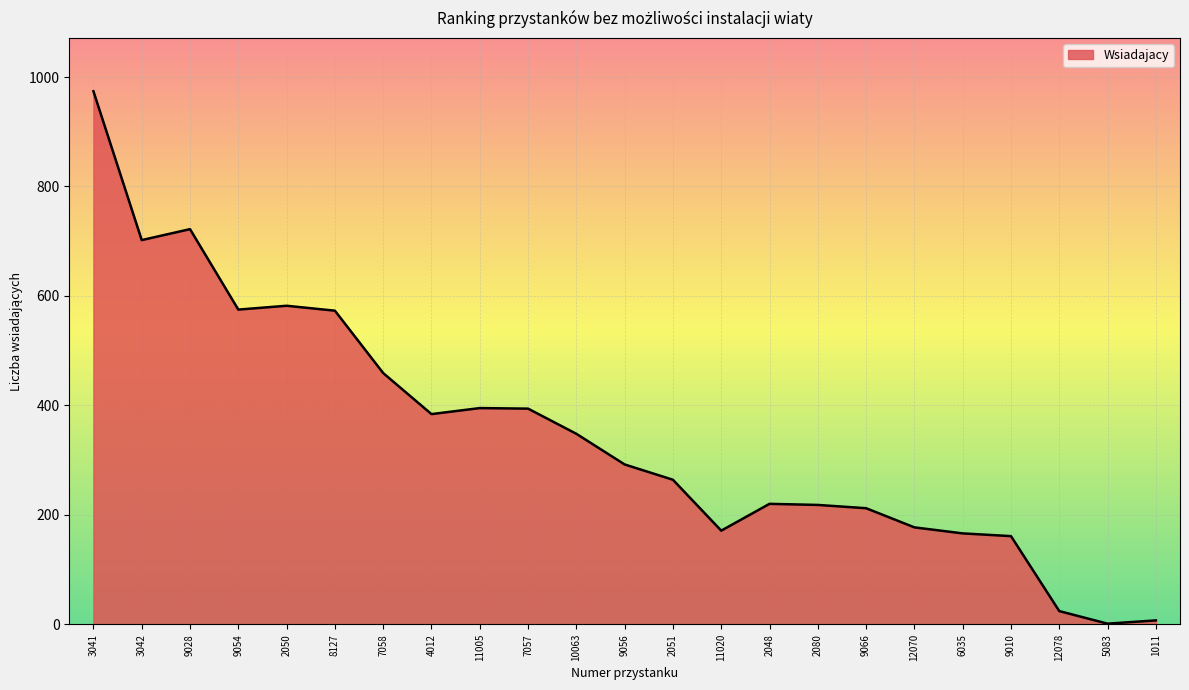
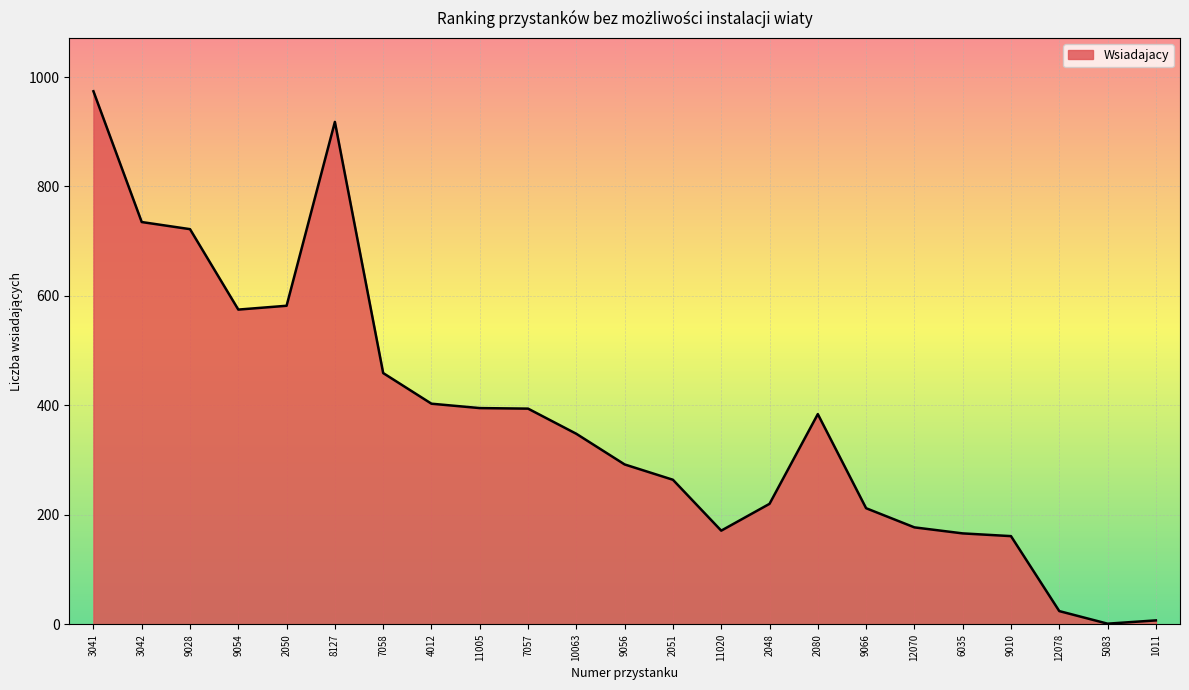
  {
    "3041": 970,
-   "3042": 700,
+   "3042": 740,
    "9028": 720,
    "9054": 580,
    "2050": 580,
-   "8127": 570,
+   "8127": 920,
    "7058": 460,
-   "4012": 380,
+   "4012": 400,
    "11005": 400,
    "7057": 390,
    "10063": 350,
    "9056": 290,
    "2051": 260,
    "11020": 170,
    "2048": 220,
-   "2080": 220,
+   "2080": 380,
    "9066": 210,
    "12070": 180,
    "6035": 170,
    "9010": 160,
    "12078": 20,
    "5083": 0,
    "1011": 10
  }
